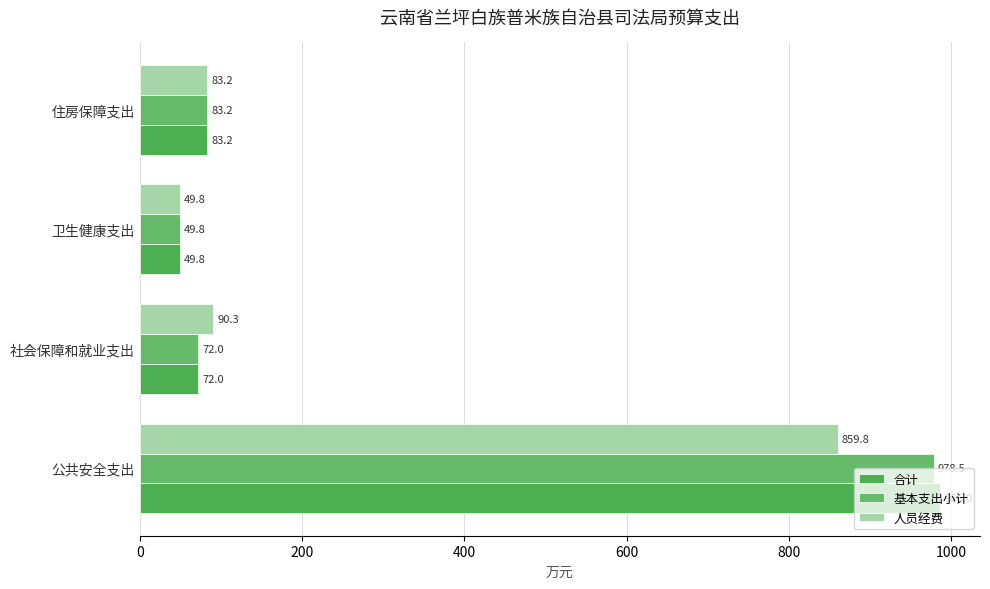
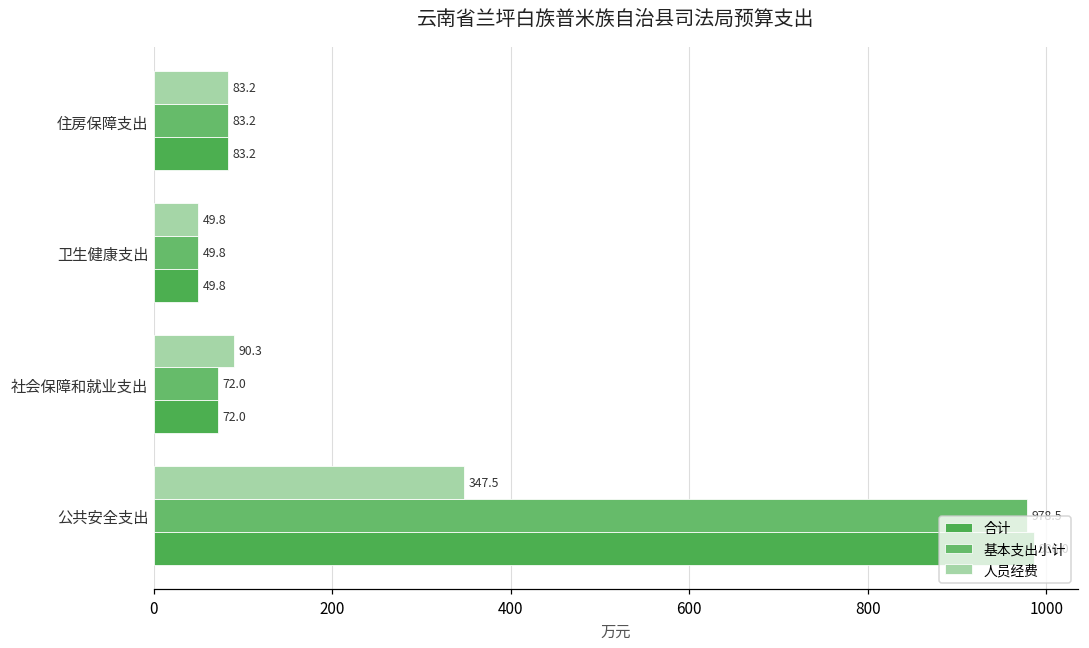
  {
    "人员经费": {
      "住房保障支出": 83.2,
      "卫生健康支出": 49.8,
      "社会保障和就业支出": 90.3,
-     "公共安全支出": 859.8
+     "公共安全支出": 347.5
    }
  }
